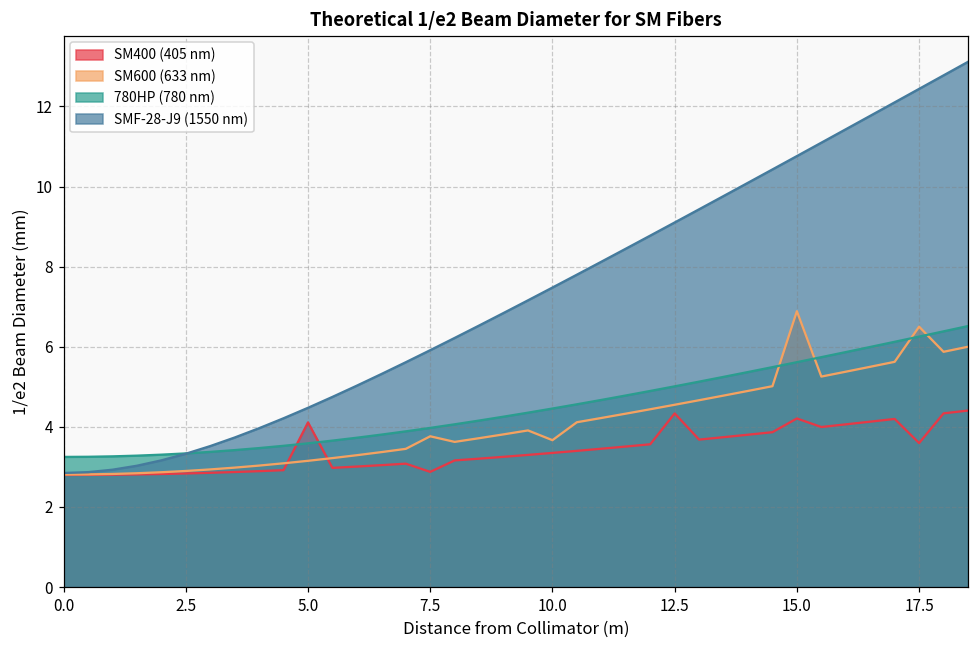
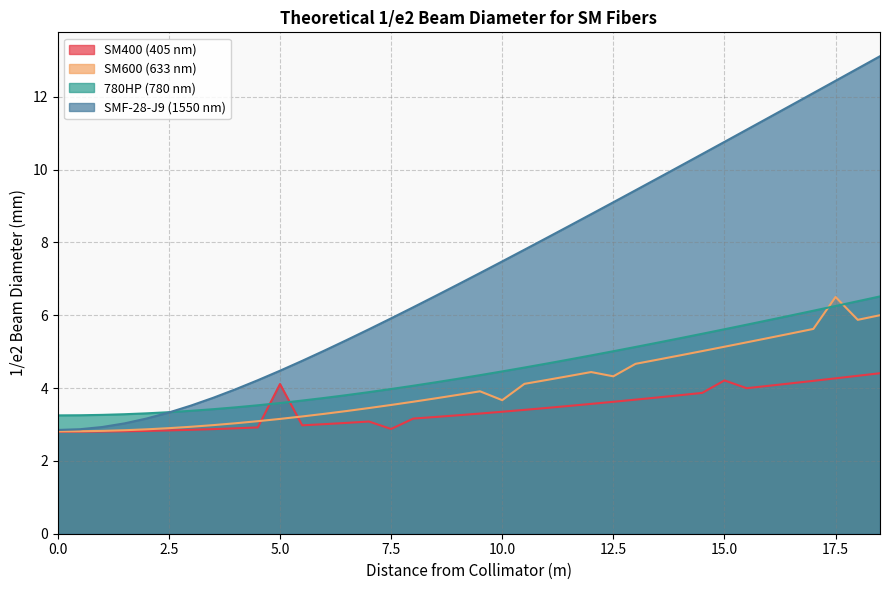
  {
    "SM400 (405 nm)": {
      "5.0": 4.1,
      "7.5": 2.9,
      "10.0": 3.3,
-     "12.5": 4.3,
+     "12.5": 3.6,
      "15.0": 4.2,
-     "17.5": 3.6
+     "17.5": 4.3
    },
    "SM600 (633 nm)": {
      "5.0": 3.2,
-     "7.5": 3.8,
+     "7.5": 3.5,
      "10.0": 3.7,
-     "12.5": 4.6,
-     "15.0": 6.9,
+     "12.5": 4.3,
+     "15.0": 5.1,
      "17.5": 6.5
    }
  }
